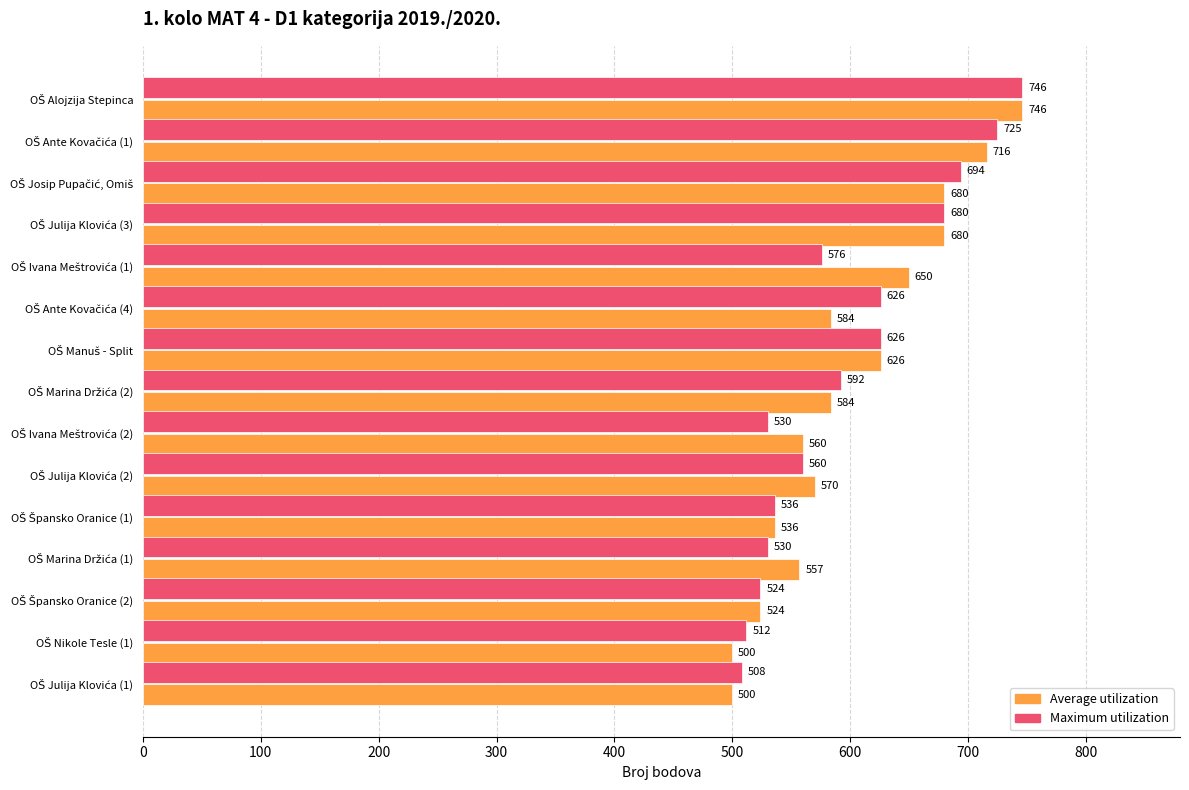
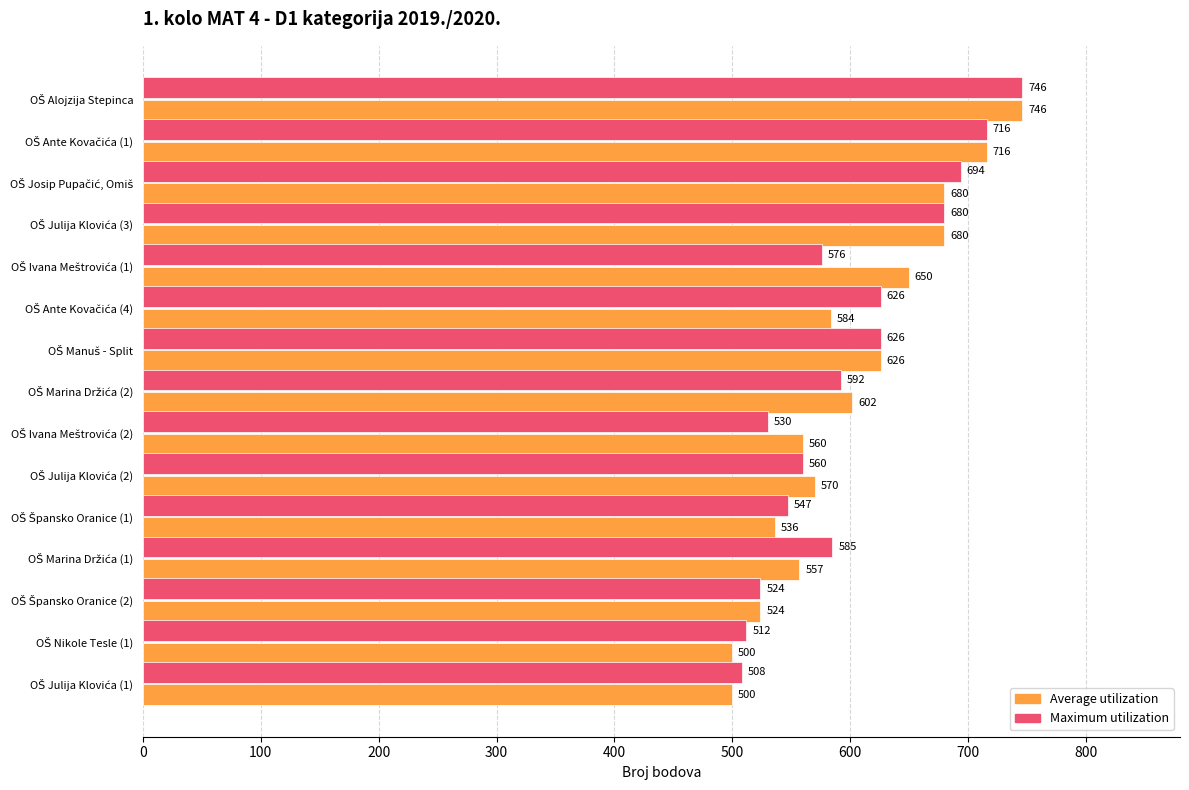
  {
    "Average utilization": {
      "OŠ Alojzija Stepinca": 746,
      "OŠ Ante Kovačića (1)": 716,
      "OŠ Josip Pupačić, Omiš": 680,
      "OŠ Julija Klovića (3)": 680,
      "OŠ Ivana Meštrovića (1)": 650,
      "OŠ Ante Kovačića (4)": 584,
      "OŠ Manuš - Split": 626,
-     "OŠ Marina Držića (2)": 584,
+     "OŠ Marina Držića (2)": 602,
      "OŠ Ivana Meštrovića (2)": 560,
      "OŠ Julija Klovića (2)": 570,
      "OŠ Špansko Oranice (1)": 536,
      "OŠ Marina Držića (1)": 557,
      "OŠ Špansko Oranice (2)": 524,
      "OŠ Nikole Tesle (1)": 500,
      "OŠ Julija Klovića (1)": 500
    },
    "Maximum utilization": {
      "OŠ Alojzija Stepinca": 746,
-     "OŠ Ante Kovačića (1)": 725,
+     "OŠ Ante Kovačića (1)": 716,
      "OŠ Josip Pupačić, Omiš": 694,
      "OŠ Julija Klovića (3)": 680,
      "OŠ Ivana Meštrovića (1)": 576,
      "OŠ Ante Kovačića (4)": 626,
      "OŠ Manuš - Split": 626,
      "OŠ Marina Držića (2)": 592,
      "OŠ Ivana Meštrovića (2)": 530,
      "OŠ Julija Klovića (2)": 560,
-     "OŠ Špansko Oranice (1)": 536,
-     "OŠ Marina Držića (1)": 530,
+     "OŠ Špansko Oranice (1)": 547,
+     "OŠ Marina Držića (1)": 585,
      "OŠ Špansko Oranice (2)": 524,
      "OŠ Nikole Tesle (1)": 512,
      "OŠ Julija Klovića (1)": 508
    }
  }
